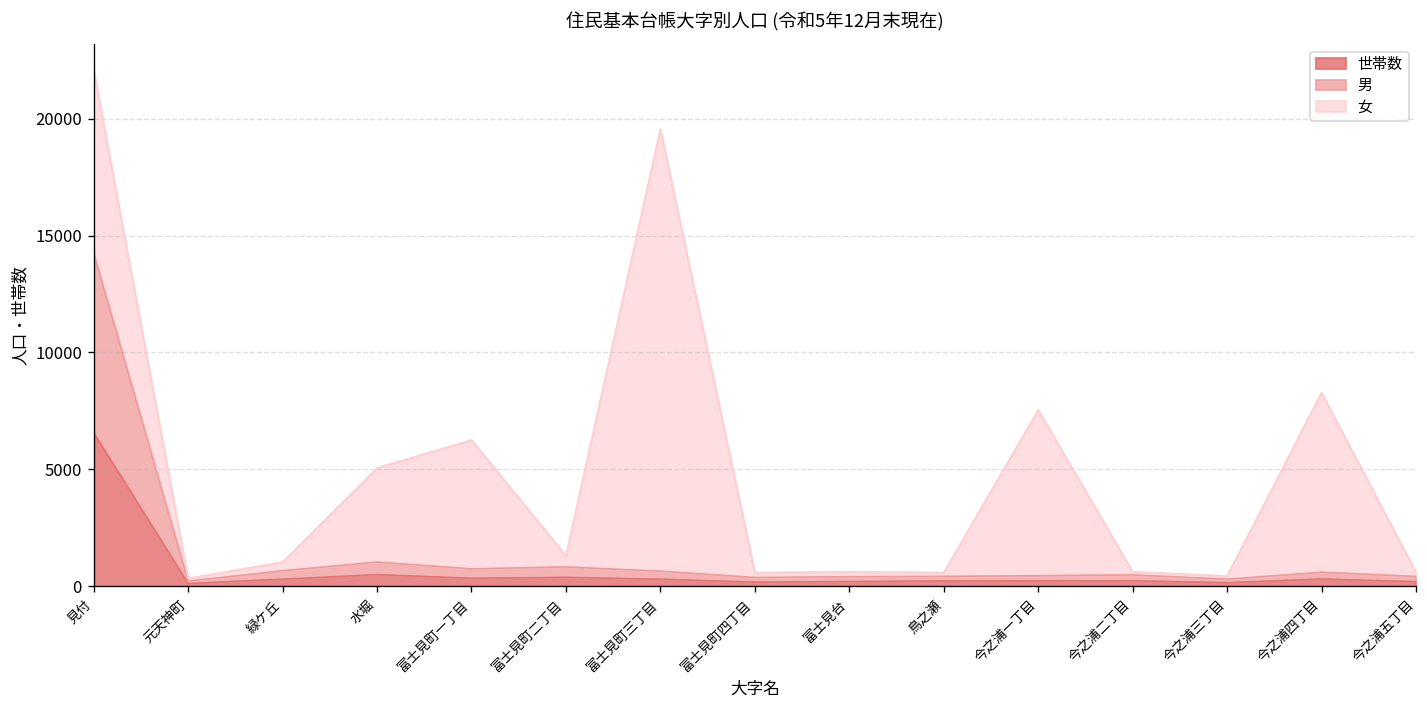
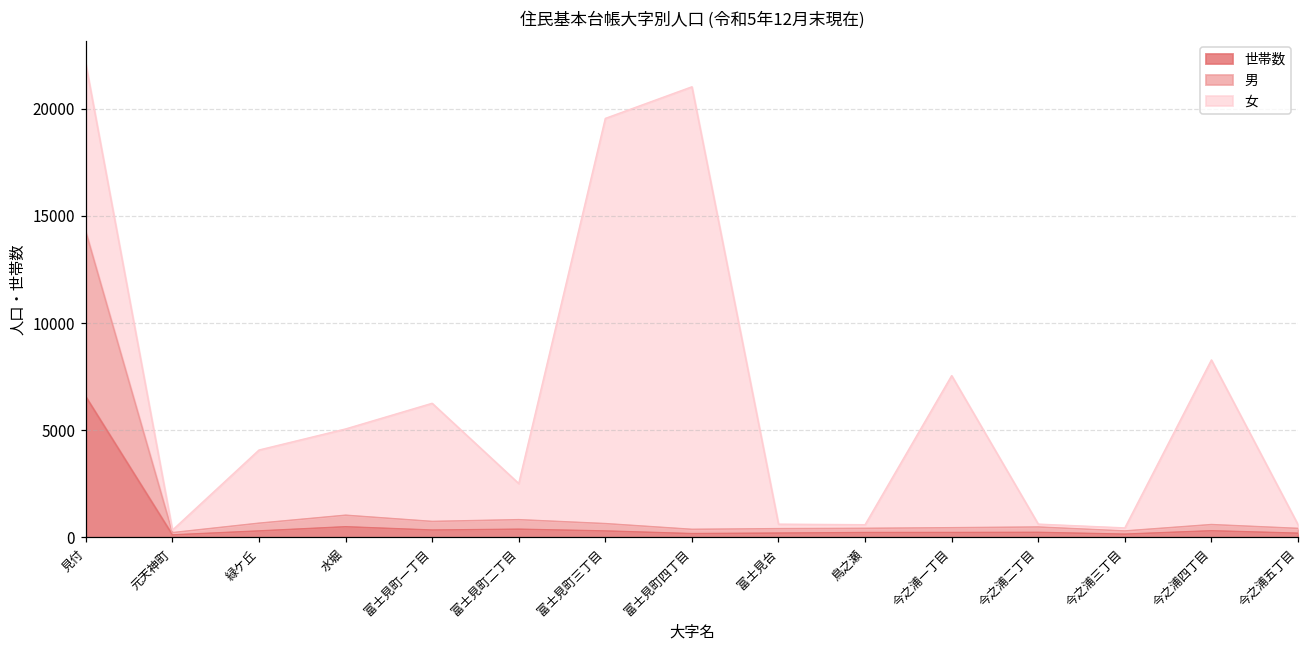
  {
    "女": {
      "見付": 7800,
-     "緑ケ丘": 400,
+     "緑ケ丘": 3400,
      "水堀": 4000,
      "富士見町一丁目": 5500,
-     "富士見町二丁目": 500,
+     "富士見町二丁目": 1700,
      "富士見町三丁目": 18900,
-     "富士見町四丁目": 200,
+     "富士見町四丁目": 20700,
      "富士見台": 200,
      "鳥之瀬": 200,
      "今之浦一丁目": 7100,
      "今之浦二丁目": 100,
      "今之浦三丁目": 100,
      "今之浦四丁目": 7700,
      "今之浦五丁目": 200
    }
  }
